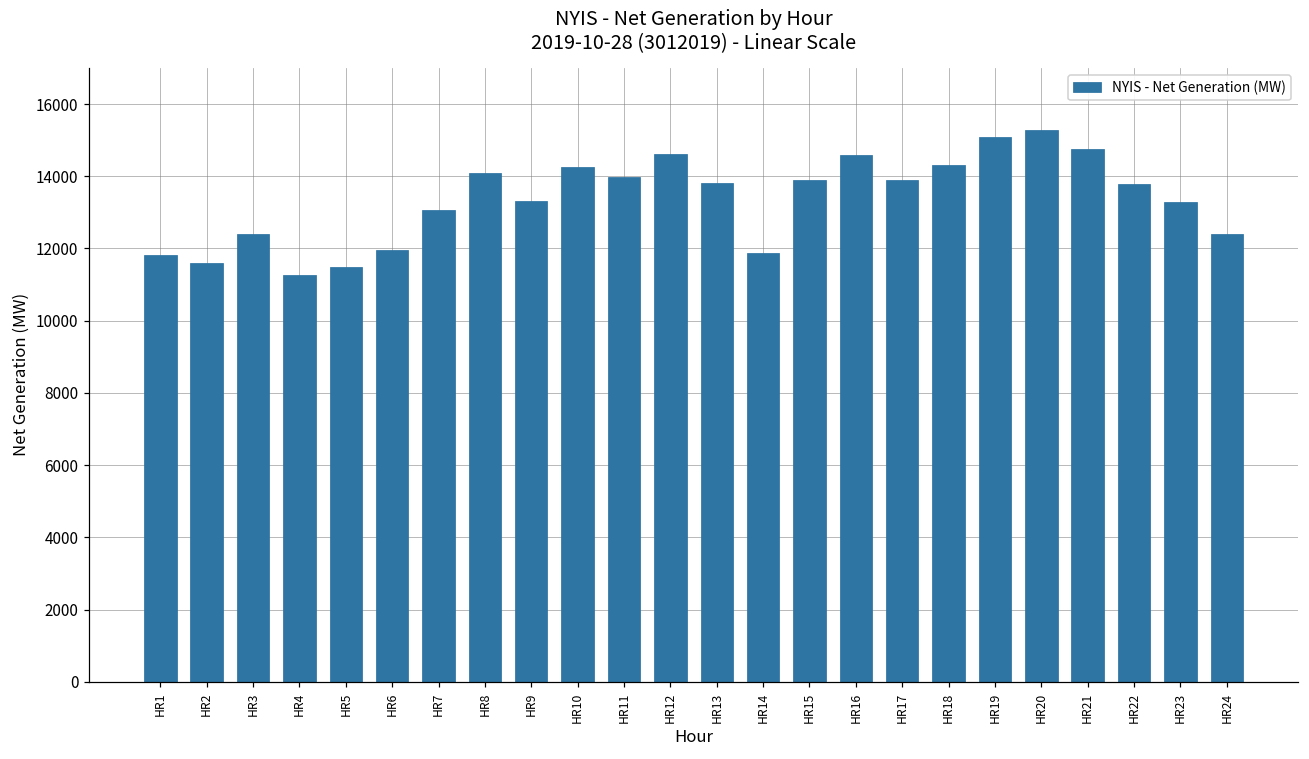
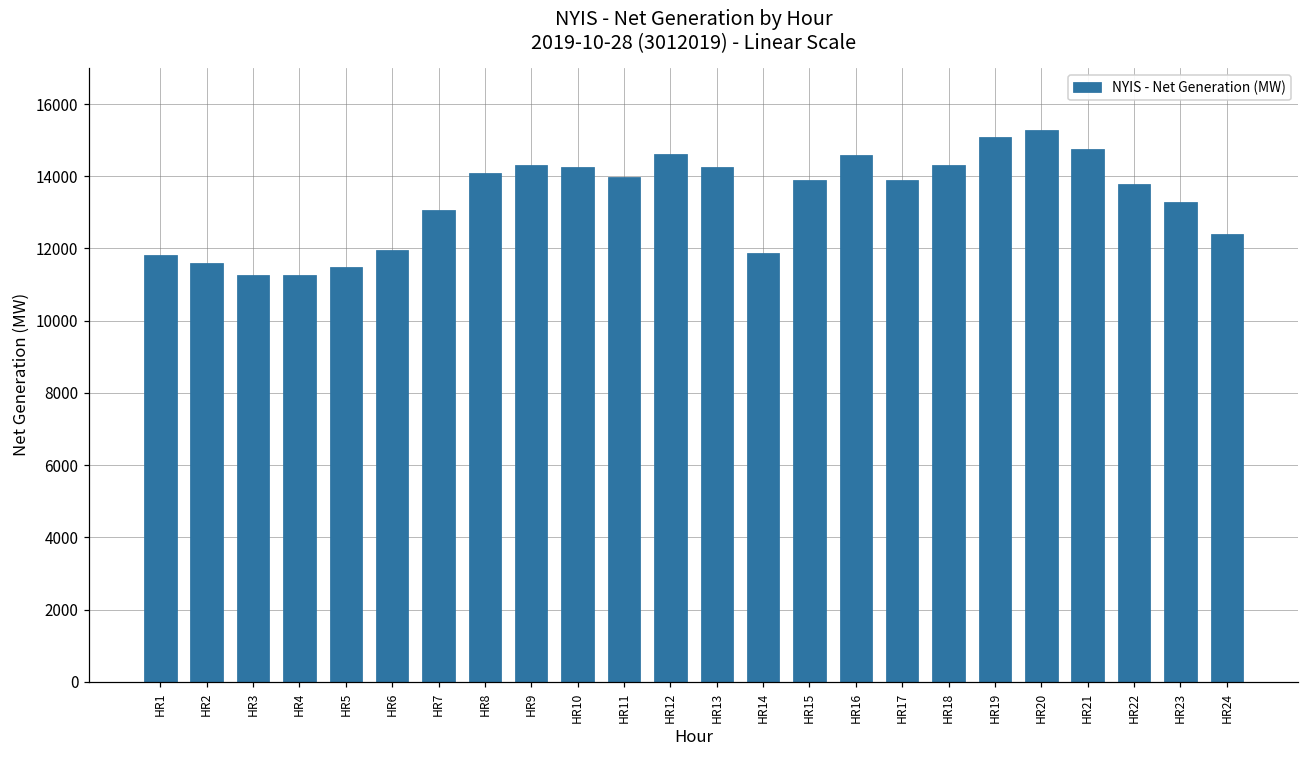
  {
    "HR1": 11800,
    "HR2": 11600,
-   "HR3": 12400,
+   "HR3": 11300,
    "HR4": 11300,
    "HR5": 11500,
    "HR6": 12000,
    "HR7": 13100,
    "HR8": 14100,
-   "HR9": 13300,
+   "HR9": 14300,
    "HR10": 14300,
    "HR11": 14000,
    "HR12": 14600,
-   "HR13": 13800,
+   "HR13": 14300,
    "HR14": 11900,
    "HR15": 13900,
    "HR16": 14600,
    "HR17": 13900,
    "HR18": 14300,
    "HR19": 15100,
    "HR20": 15300,
    "HR21": 14700,
    "HR22": 13800,
    "HR23": 13300,
    "HR24": 12400
  }
